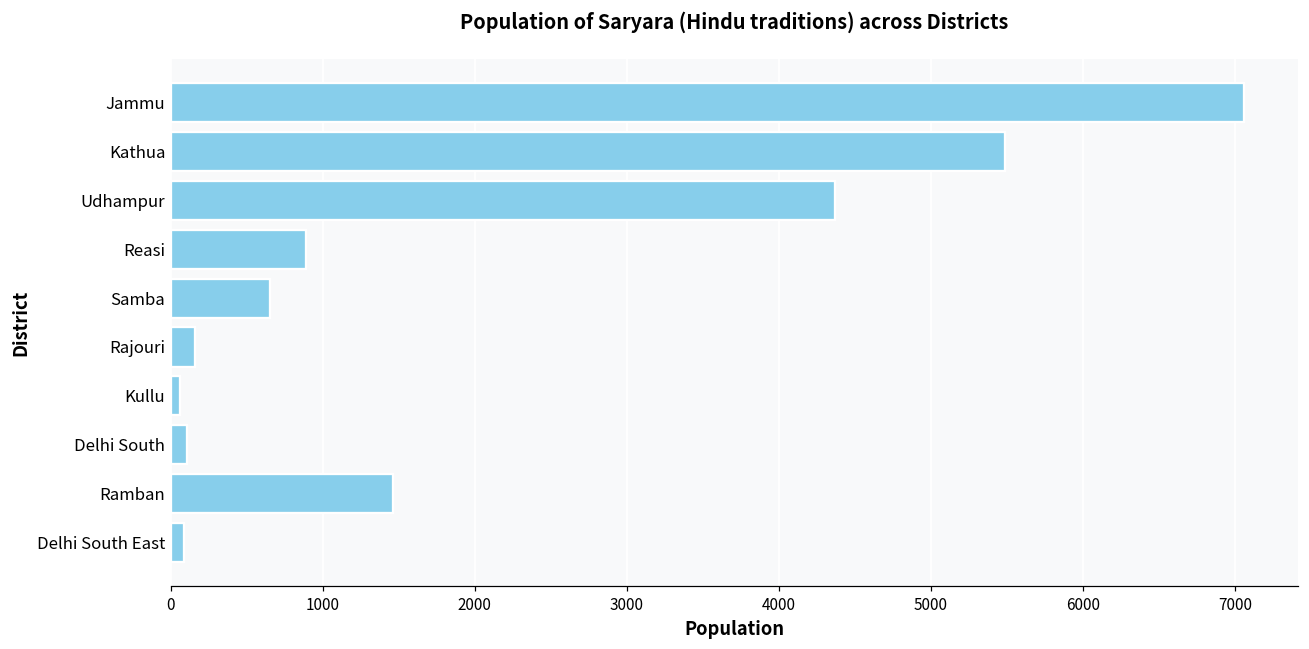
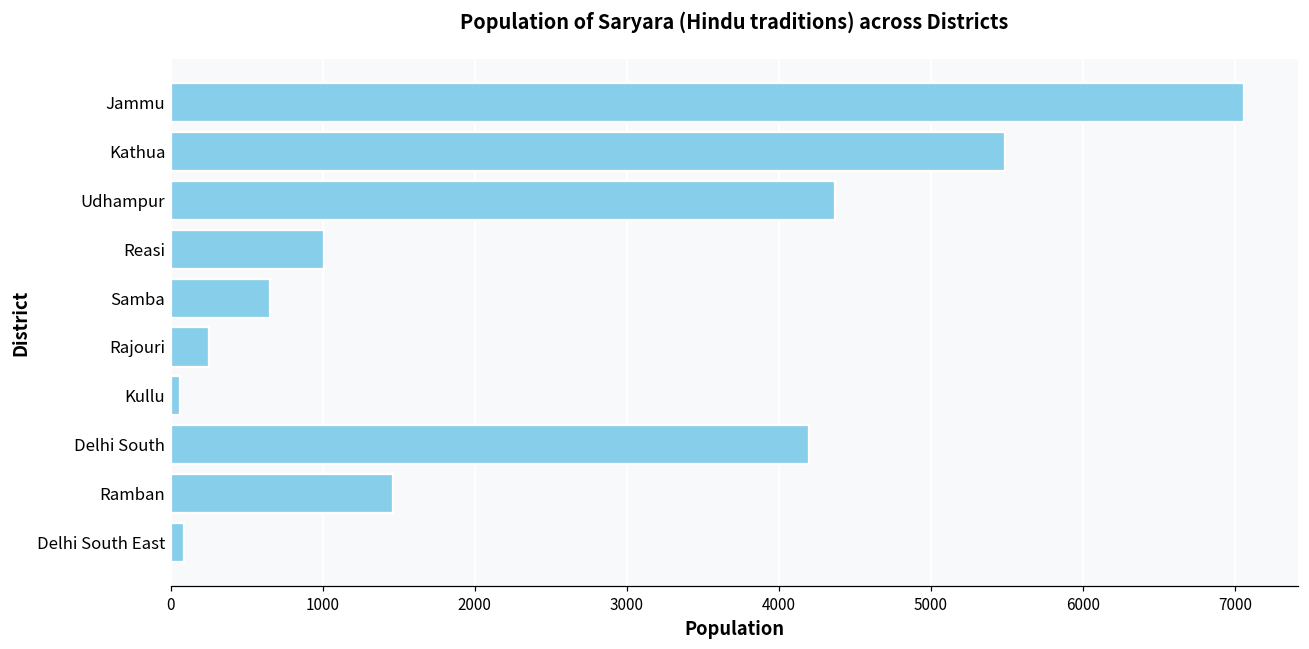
  {
    "Jammu": 7060,
    "Kathua": 5490,
    "Udhampur": 4370,
-   "Reasi": 890,
+   "Reasi": 1010,
    "Samba": 650,
-   "Rajouri": 160,
+   "Rajouri": 250,
    "Kullu": 60,
-   "Delhi South": 110,
+   "Delhi South": 4200,
    "Ramban": 1460,
    "Delhi South East": 90
  }
